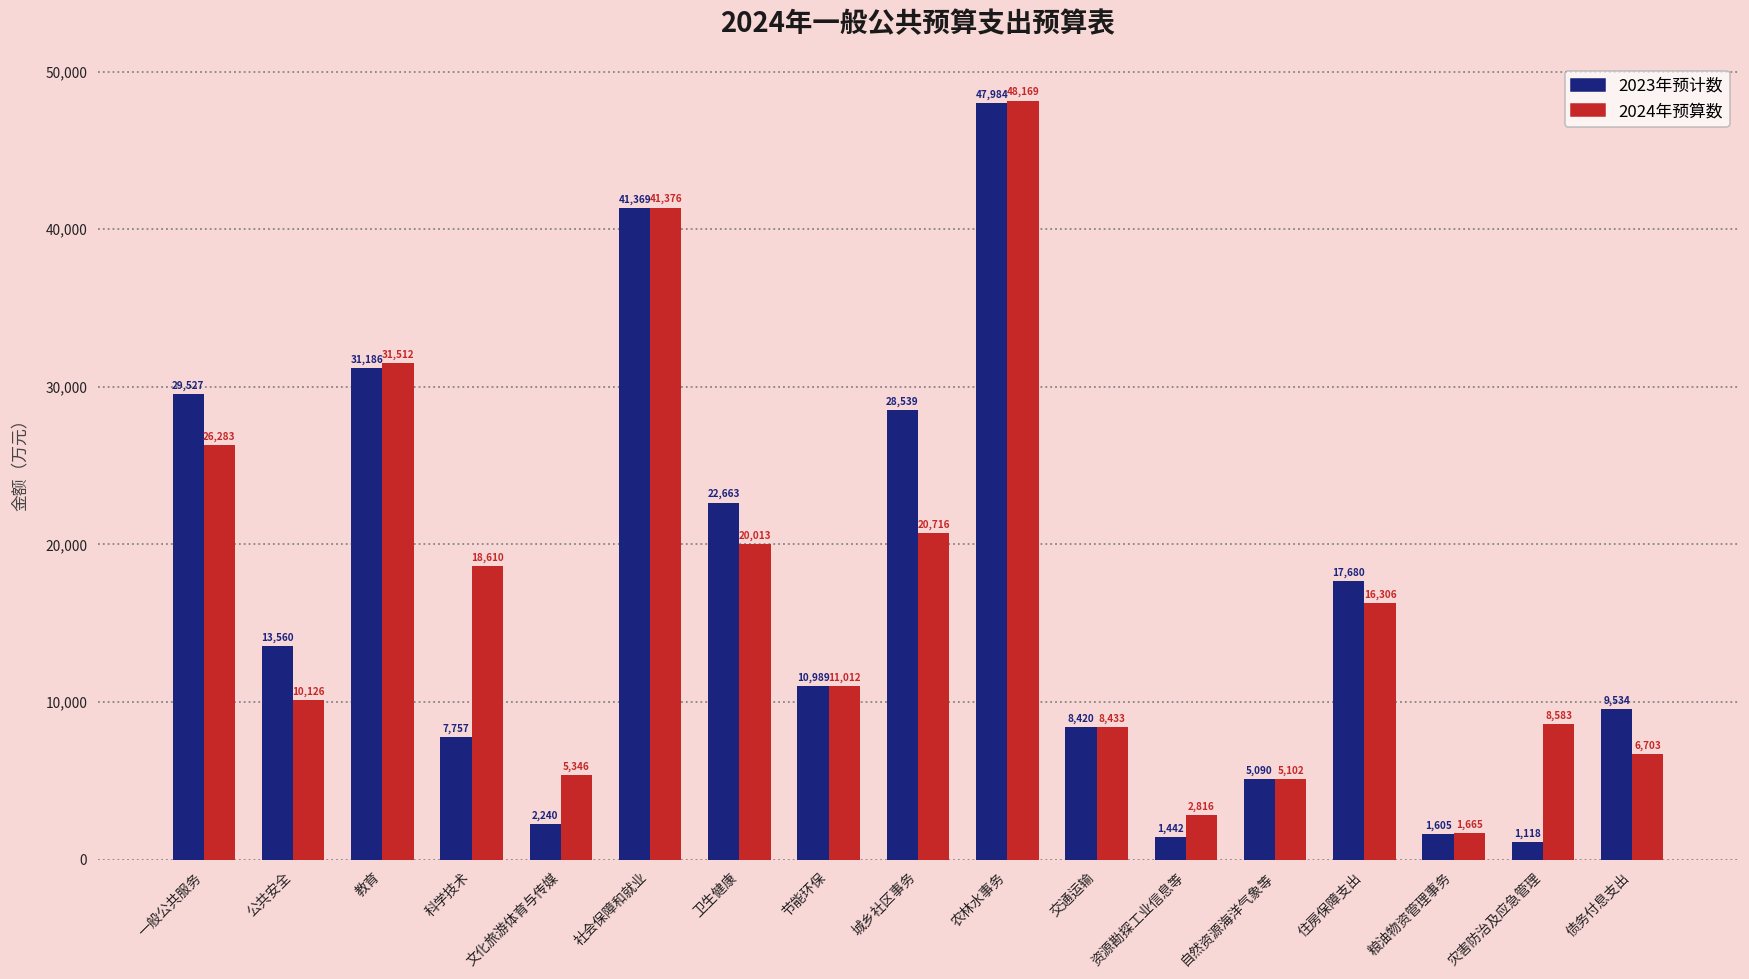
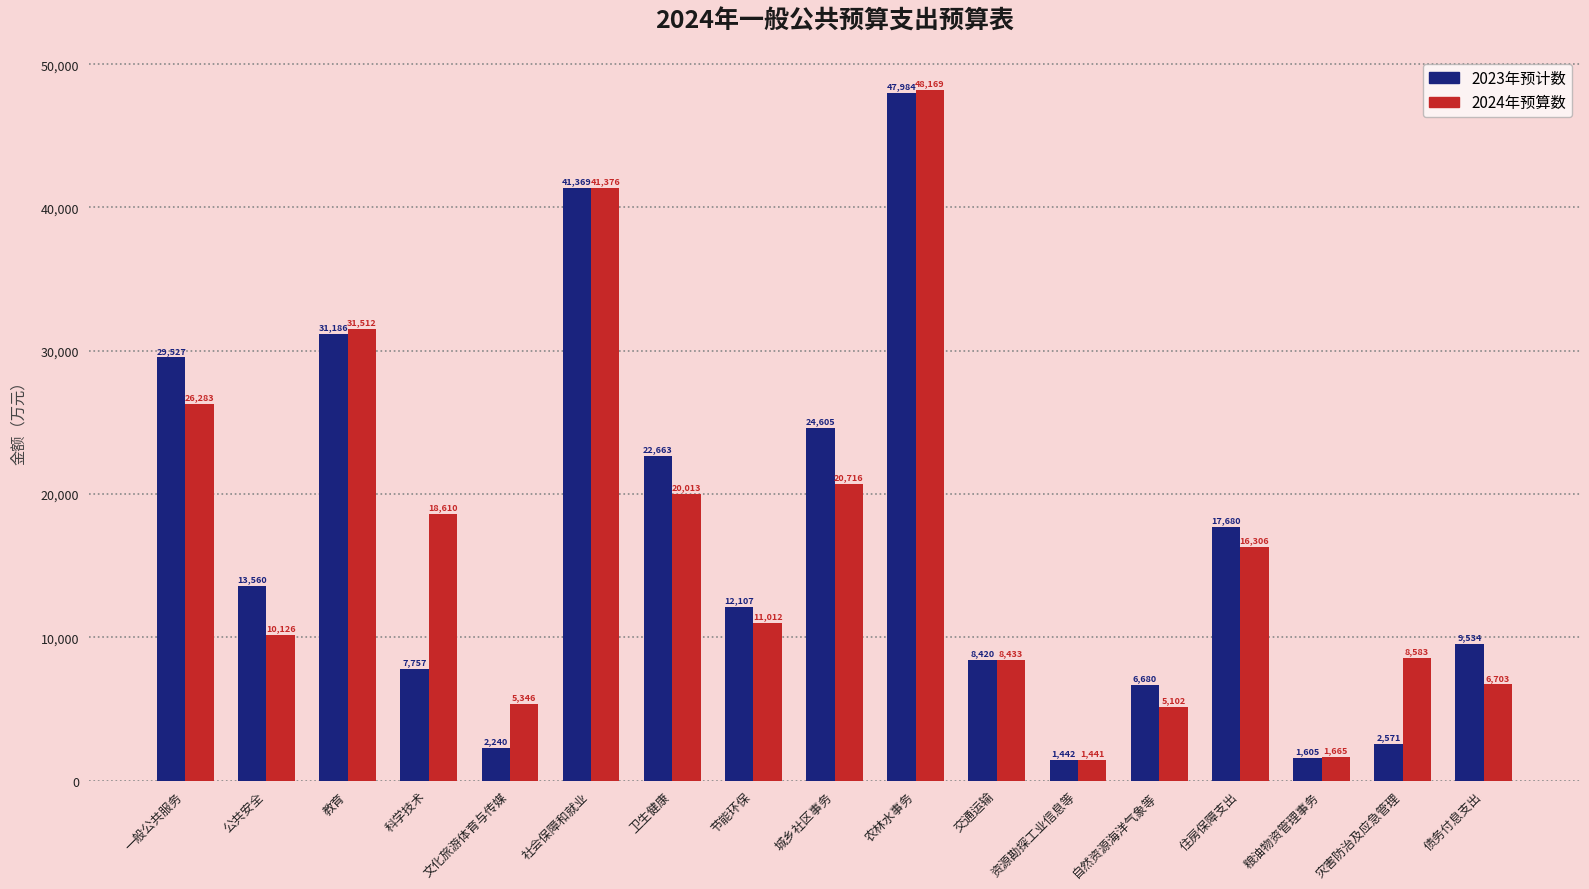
  {
    "2023年预计数": {
      "一般公共服务": "29,527",
      "公共安全": "13,560",
      "教育": "31,186",
      "科学技术": "7,757",
      "文化旅游体育与传媒": "2,240",
      "社会保障和就业": "41,369",
      "卫生健康": "22,663",
-     "节能环保": "10,989",
-     "城乡社区事务": "28,539",
+     "节能环保": "12,107",
+     "城乡社区事务": "24,605",
      "农林水事务": "47,984",
      "交通运输": "8,420",
      "资源勘探工业信息等": "1,442",
-     "自然资源海洋气象等": "5,090",
+     "自然资源海洋气象等": "6,680",
      "住房保障支出": "17,680",
      "粮油物资管理事务": "1,605",
-     "灾害防治及应急管理": "1,118",
+     "灾害防治及应急管理": "2,571",
      "债务付息支出": "9,534"
    },
    "2024年预算数": {
      "一般公共服务": "26,283",
      "公共安全": "10,126",
      "教育": "31,512",
      "科学技术": "18,610",
      "文化旅游体育与传媒": "5,346",
      "社会保障和就业": "41,376",
      "卫生健康": "20,013",
      "节能环保": "11,012",
      "城乡社区事务": "20,716",
      "农林水事务": "48,169",
      "交通运输": "8,433",
-     "资源勘探工业信息等": "2,816",
+     "资源勘探工业信息等": "1,441",
      "自然资源海洋气象等": "5,102",
      "住房保障支出": "16,306",
      "粮油物资管理事务": "1,665",
      "灾害防治及应急管理": "8,583",
      "债务付息支出": "6,703"
    }
  }
